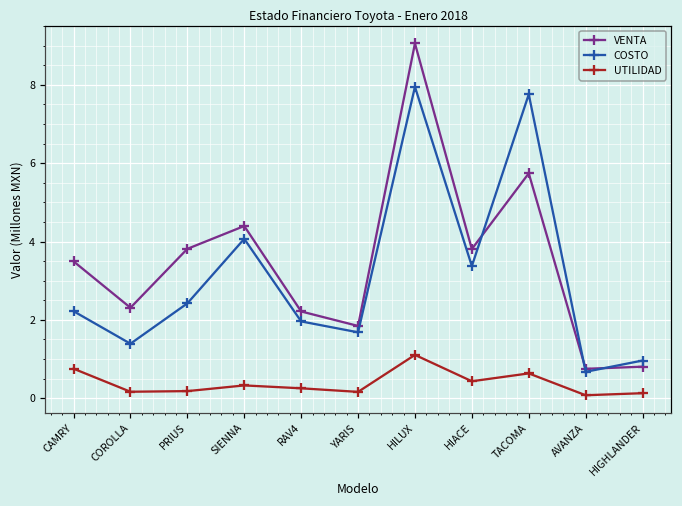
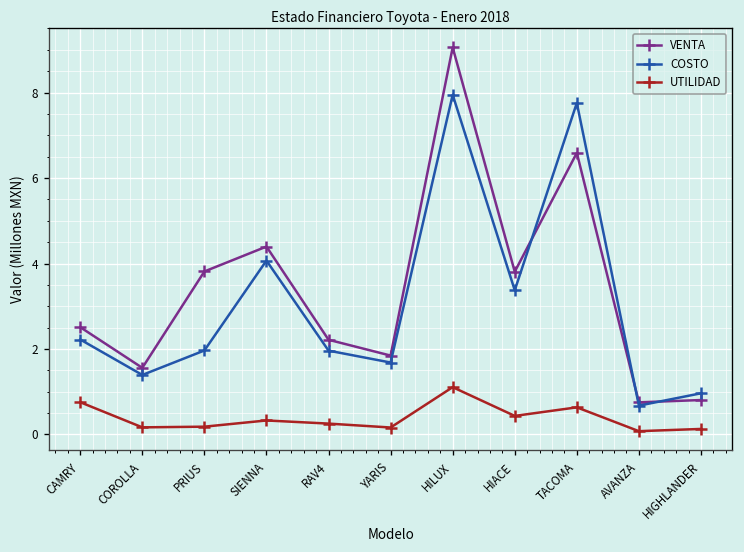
  {
    "VENTA": {
-     "CAMRY": 3.5,
-     "COROLLA": 2.3,
+     "CAMRY": 2.5,
+     "COROLLA": 1.6,
      "PRIUS": 3.8,
      "SIENNA": 4.4,
      "RAV4": 2.2,
      "YARIS": 1.8,
      "HILUX": 9.1,
      "HIACE": 3.8,
-     "TACOMA": 5.7,
+     "TACOMA": 6.6,
      "AVANZA": 0.8,
      "HIGHLANDER": 0.8
    },
    "COSTO": {
      "CAMRY": 2.2,
      "COROLLA": 1.4,
-     "PRIUS": 2.4,
+     "PRIUS": 2.0,
      "SIENNA": 4.1,
      "RAV4": 2.0,
      "YARIS": 1.7,
      "HILUX": 7.9,
      "HIACE": 3.4,
      "TACOMA": 7.8,
      "AVANZA": 0.7,
      "HIGHLANDER": 1.0
    },
    "UTILIDAD": {
      "CAMRY": 0.8,
      "COROLLA": 0.2,
      "PRIUS": 0.2,
      "SIENNA": 0.3,
      "RAV4": 0.3,
      "YARIS": 0.2,
      "HILUX": 1.1,
      "HIACE": 0.4,
      "TACOMA": 0.6,
      "AVANZA": 0.1,
      "HIGHLANDER": 0.1
    }
  }
